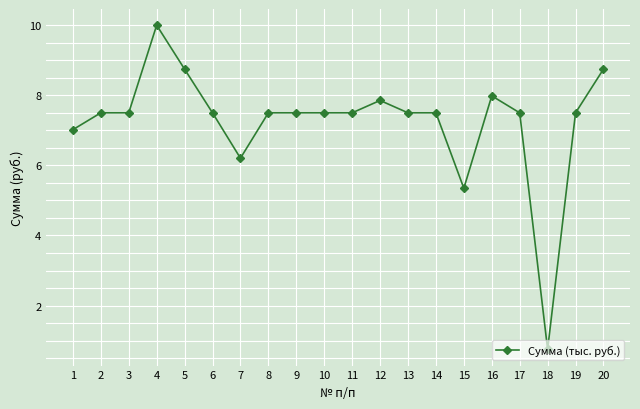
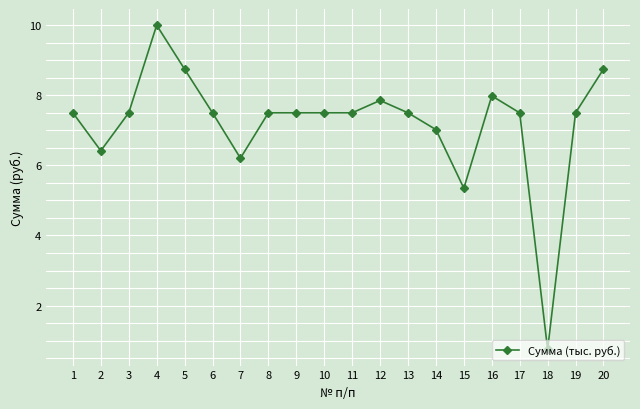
  {
-   "1": 7.0,
-   "2": 7.5,
+   "1": 7.5,
+   "2": 6.4,
    "3": 7.5,
    "4": 10.0,
    "5": 8.7,
    "6": 7.5,
    "7": 6.2,
    "8": 7.5,
    "9": 7.5,
    "10": 7.5,
    "11": 7.5,
    "12": 7.9,
    "13": 7.5,
-   "14": 7.5,
+   "14": 7.0,
    "15": 5.3,
    "16": 8.0,
    "17": 7.5,
    "19": 7.5,
    "20": 8.7
  }
